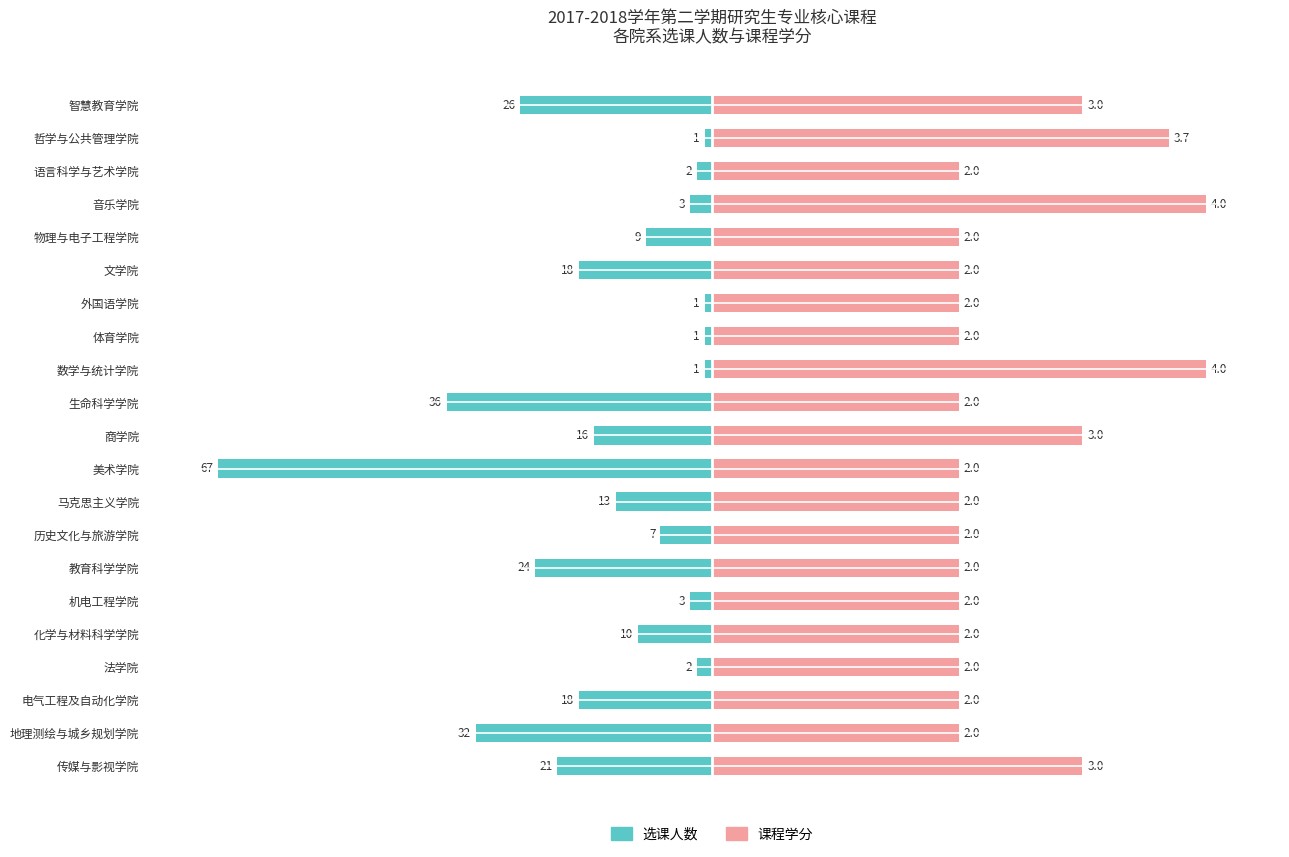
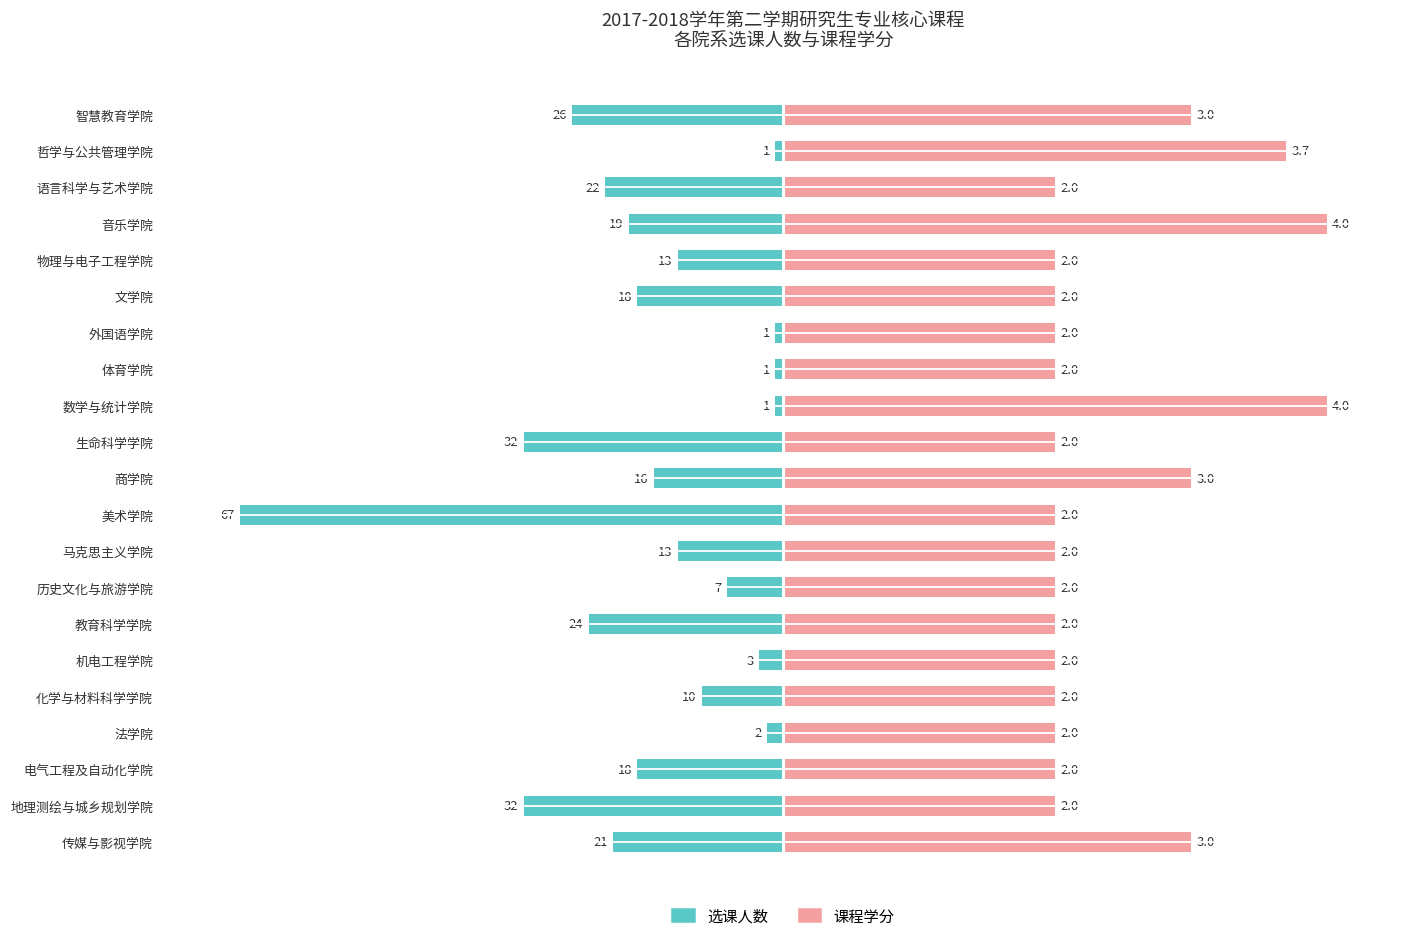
  {
    "选课人数": {
-     "语言科学与艺术学院": 2,
-     "音乐学院": 3,
-     "物理与电子工程学院": 9,
-     "生命科学学院": 36
+     "语言科学与艺术学院": 22,
+     "音乐学院": 19,
+     "物理与电子工程学院": 13,
+     "生命科学学院": 32
    }
  }
